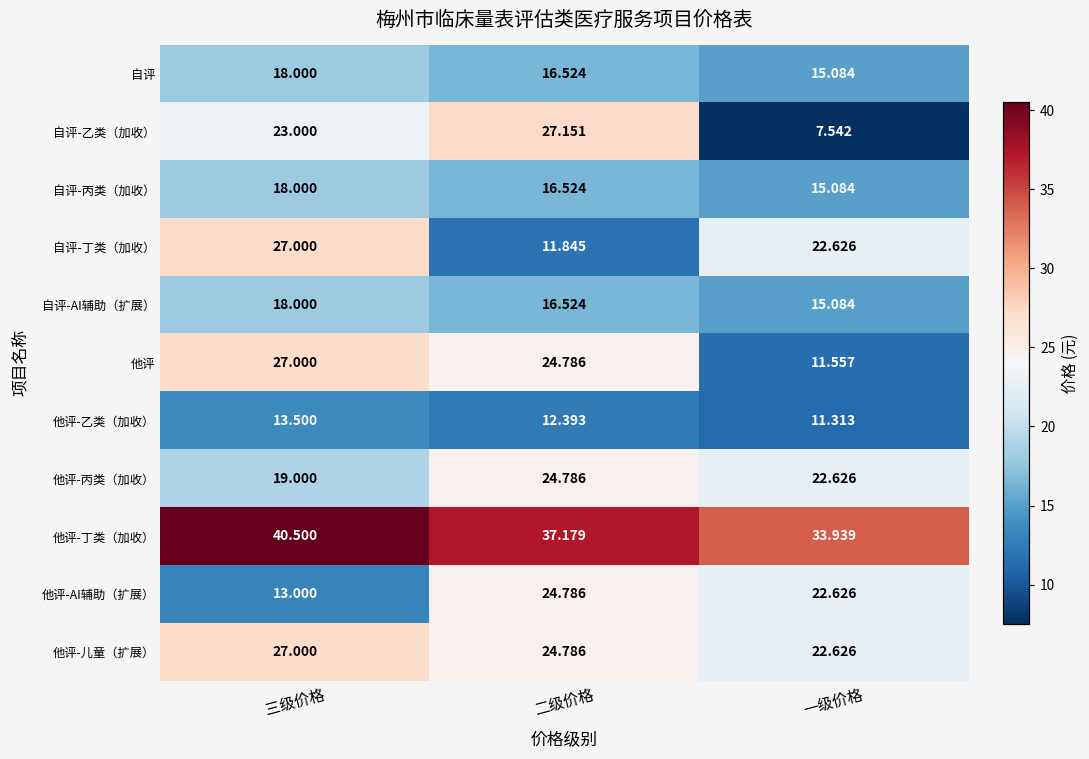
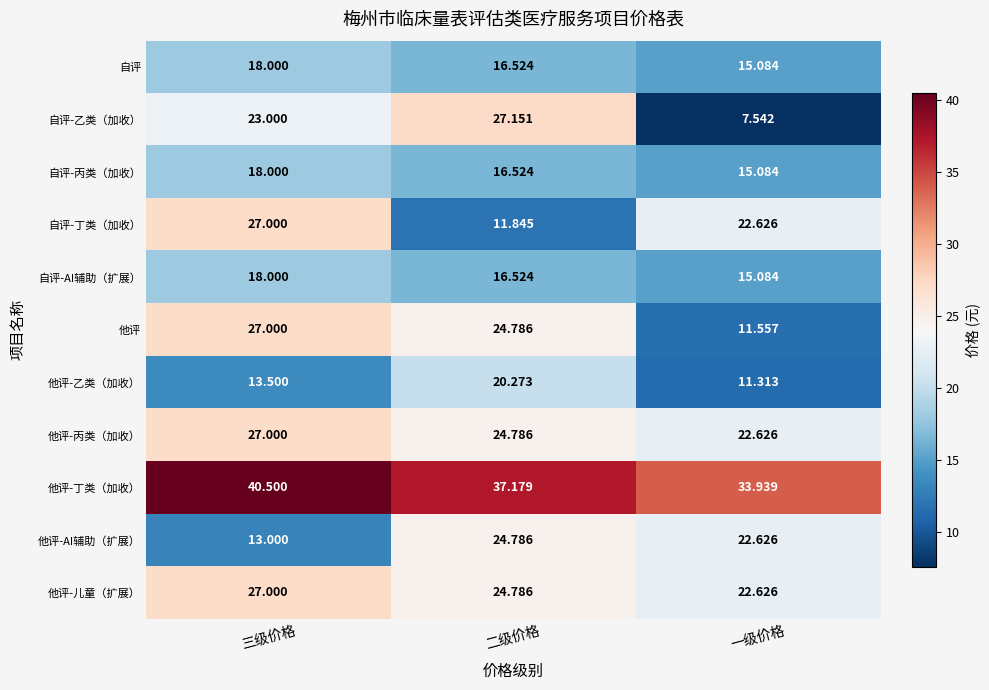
  {
    "自评": {
      "三级价格": 18.000,
      "二级价格": 16.524,
      "一级价格": 15.084
    },
    "自评-乙类（加收）": {
      "三级价格": 23.000,
      "二级价格": 27.151,
      "一级价格": 7.542
    },
    "自评-丙类（加收）": {
      "三级价格": 18.000,
      "二级价格": 16.524,
      "一级价格": 15.084
    },
    "自评-丁类（加收）": {
      "三级价格": 27.000,
      "二级价格": 11.845,
      "一级价格": 22.626
    },
    "自评-AI辅助（扩展）": {
      "三级价格": 18.000,
      "二级价格": 16.524,
      "一级价格": 15.084
    },
    "他评": {
      "三级价格": 27.000,
      "二级价格": 24.786,
      "一级价格": 11.557
    },
    "他评-乙类（加收）": {
      "三级价格": 13.500,
-     "二级价格": 12.393,
+     "二级价格": 20.273,
      "一级价格": 11.313
    },
    "他评-丙类（加收）": {
-     "三级价格": 19.000,
+     "三级价格": 27.000,
      "二级价格": 24.786,
      "一级价格": 22.626
    },
    "他评-丁类（加收）": {
      "三级价格": 40.500,
      "二级价格": 37.179,
      "一级价格": 33.939
    },
    "他评-AI辅助（扩展）": {
      "三级价格": 13.000,
      "二级价格": 24.786,
      "一级价格": 22.626
    },
    "他评-儿童（扩展）": {
      "三级价格": 27.000,
      "二级价格": 24.786,
      "一级价格": 22.626
    }
  }
